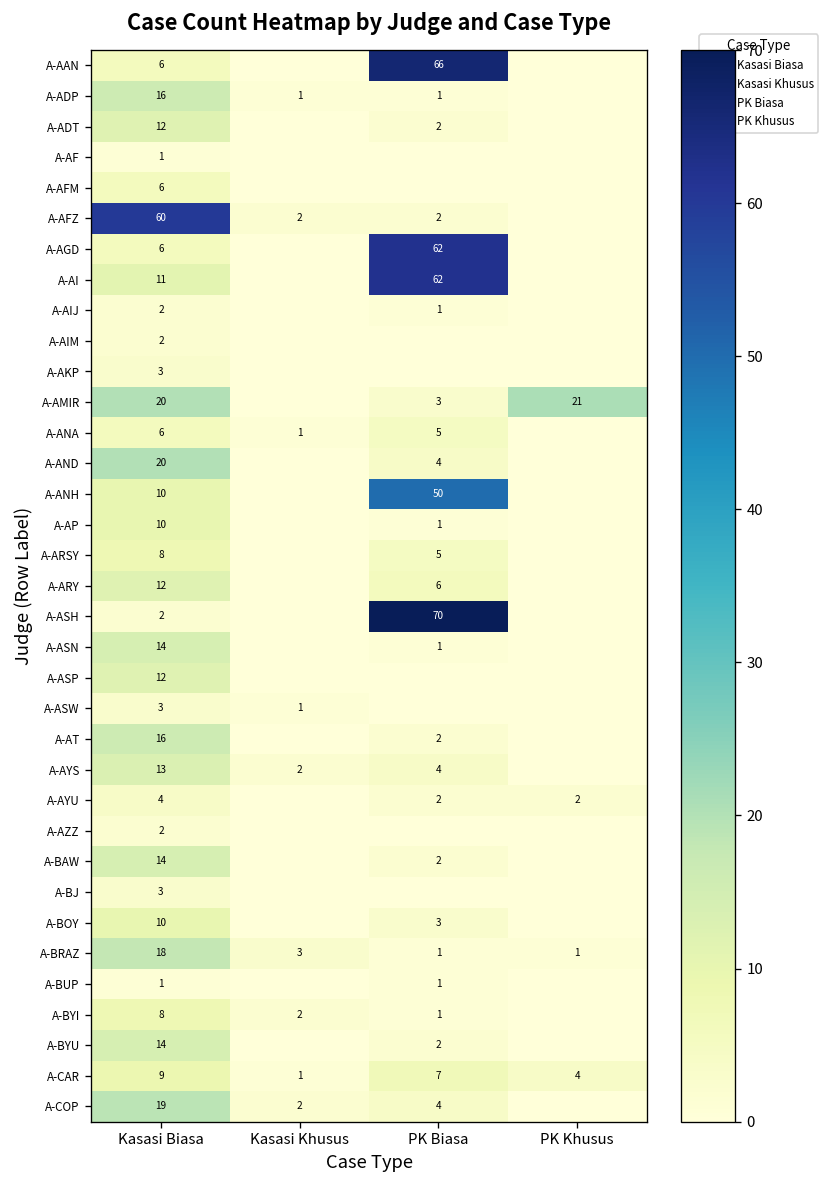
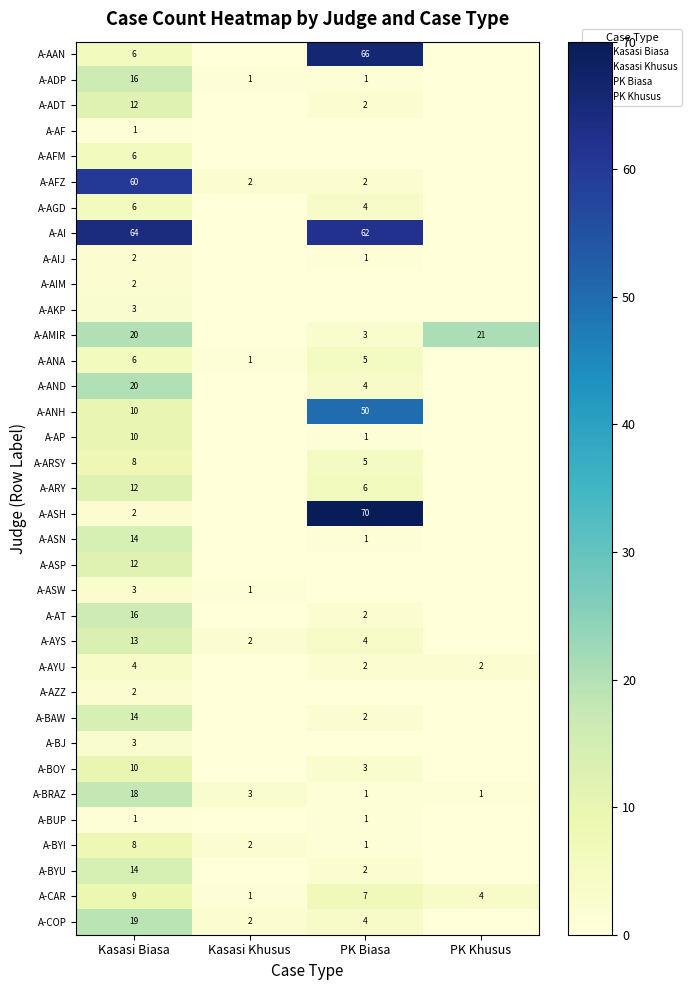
  {
    "A-AAN": {
      "Kasasi Biasa": 6,
      "PK Biasa": 66
    },
    "A-ADP": {
      "Kasasi Biasa": 16,
      "Kasasi Khusus": 1,
      "PK Biasa": 1
    },
    "A-ADT": {
      "Kasasi Biasa": 12,
      "PK Biasa": 2
    },
    "A-AF": {
      "Kasasi Biasa": 1
    },
    "A-AFM": {
      "Kasasi Biasa": 6
    },
    "A-AFZ": {
      "Kasasi Biasa": 60,
      "Kasasi Khusus": 2,
      "PK Biasa": 2
    },
    "A-AGD": {
      "Kasasi Biasa": 6,
-     "PK Biasa": 62
+     "PK Biasa": 4
    },
    "A-AI": {
-     "Kasasi Biasa": 11,
+     "Kasasi Biasa": 64,
      "PK Biasa": 62
    },
    "A-AIJ": {
      "Kasasi Biasa": 2,
      "PK Biasa": 1
    },
    "A-AIM": {
      "Kasasi Biasa": 2
    },
    "A-AKP": {
      "Kasasi Biasa": 3
    },
    "A-AMIR": {
      "Kasasi Biasa": 20,
      "PK Biasa": 3,
      "PK Khusus": 21
    },
    "A-ANA": {
      "Kasasi Biasa": 6,
      "Kasasi Khusus": 1,
      "PK Biasa": 5
    },
    "A-AND": {
      "Kasasi Biasa": 20,
      "PK Biasa": 4
    },
    "A-ANH": {
      "Kasasi Biasa": 10,
      "PK Biasa": 50
    },
    "A-AP": {
      "Kasasi Biasa": 10,
      "PK Biasa": 1
    },
    "A-ARSY": {
      "Kasasi Biasa": 8,
      "PK Biasa": 5
    },
    "A-ARY": {
      "Kasasi Biasa": 12,
      "PK Biasa": 6
    },
    "A-ASH": {
      "Kasasi Biasa": 2,
      "PK Biasa": 70
    },
    "A-ASN": {
      "Kasasi Biasa": 14,
      "PK Biasa": 1
    },
    "A-ASP": {
      "Kasasi Biasa": 12
    },
    "A-ASW": {
      "Kasasi Biasa": 3,
      "Kasasi Khusus": 1
    },
    "A-AT": {
      "Kasasi Biasa": 16,
      "PK Biasa": 2
    },
    "A-AYS": {
      "Kasasi Biasa": 13,
      "Kasasi Khusus": 2,
      "PK Biasa": 4
    },
    "A-AYU": {
      "Kasasi Biasa": 4,
      "PK Biasa": 2,
      "PK Khusus": 2
    },
    "A-AZZ": {
      "Kasasi Biasa": 2
    },
    "A-BAW": {
      "Kasasi Biasa": 14,
      "PK Biasa": 2
    },
    "A-BJ": {
      "Kasasi Biasa": 3
    },
    "A-BOY": {
      "Kasasi Biasa": 10,
      "PK Biasa": 3
    },
    "A-BRAZ": {
      "Kasasi Biasa": 18,
      "Kasasi Khusus": 3,
      "PK Biasa": 1,
      "PK Khusus": 1
    },
    "A-BUP": {
      "Kasasi Biasa": 1,
      "PK Biasa": 1
    },
    "A-BYI": {
      "Kasasi Biasa": 8,
      "Kasasi Khusus": 2,
      "PK Biasa": 1
    },
    "A-BYU": {
      "Kasasi Biasa": 14,
      "PK Biasa": 2
    },
    "A-CAR": {
      "Kasasi Biasa": 9,
      "Kasasi Khusus": 1,
      "PK Biasa": 7,
      "PK Khusus": 4
    },
    "A-COP": {
      "Kasasi Biasa": 19,
      "Kasasi Khusus": 2,
      "PK Biasa": 4
    }
  }
